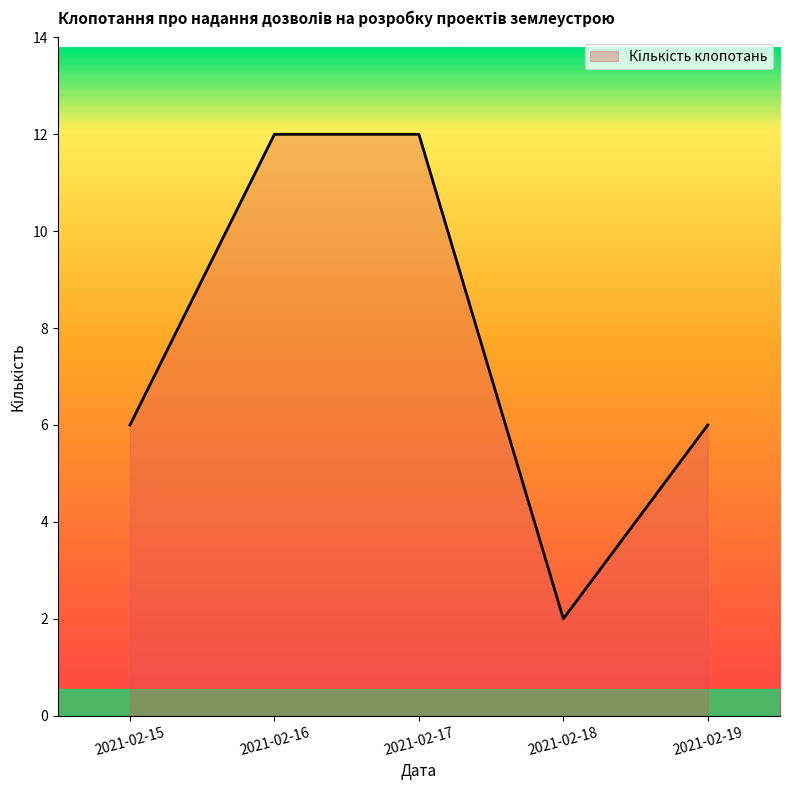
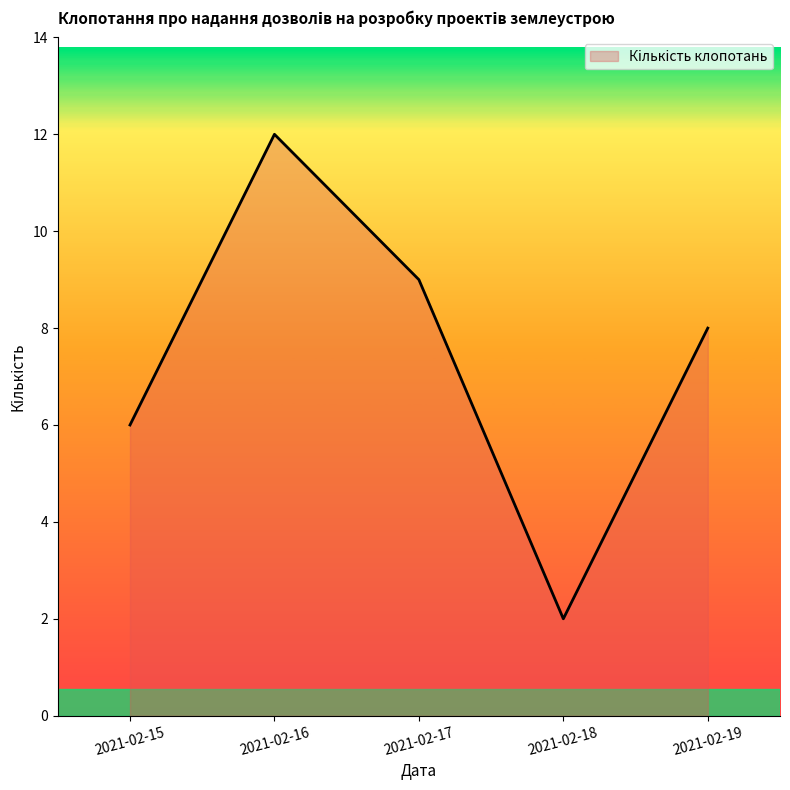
  {
    "2021-02-15": 6,
    "2021-02-16": 12,
-   "2021-02-17": 12,
+   "2021-02-17": 9,
    "2021-02-18": 2,
-   "2021-02-19": 6
+   "2021-02-19": 8
  }
